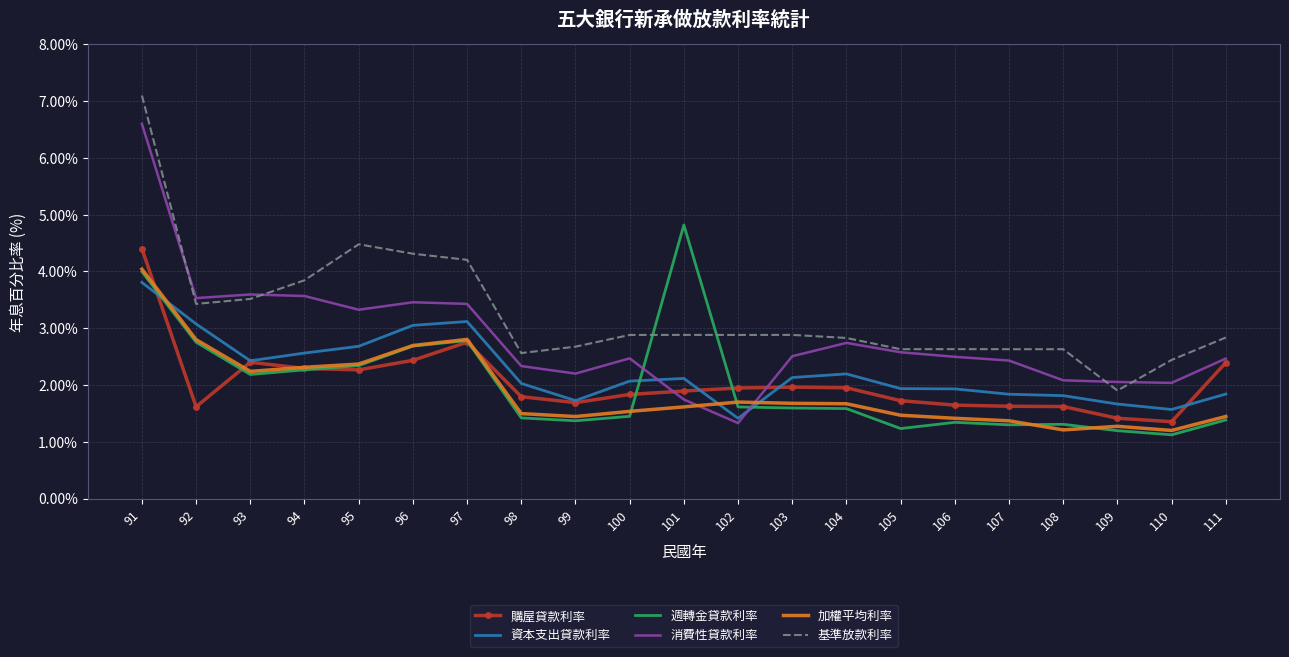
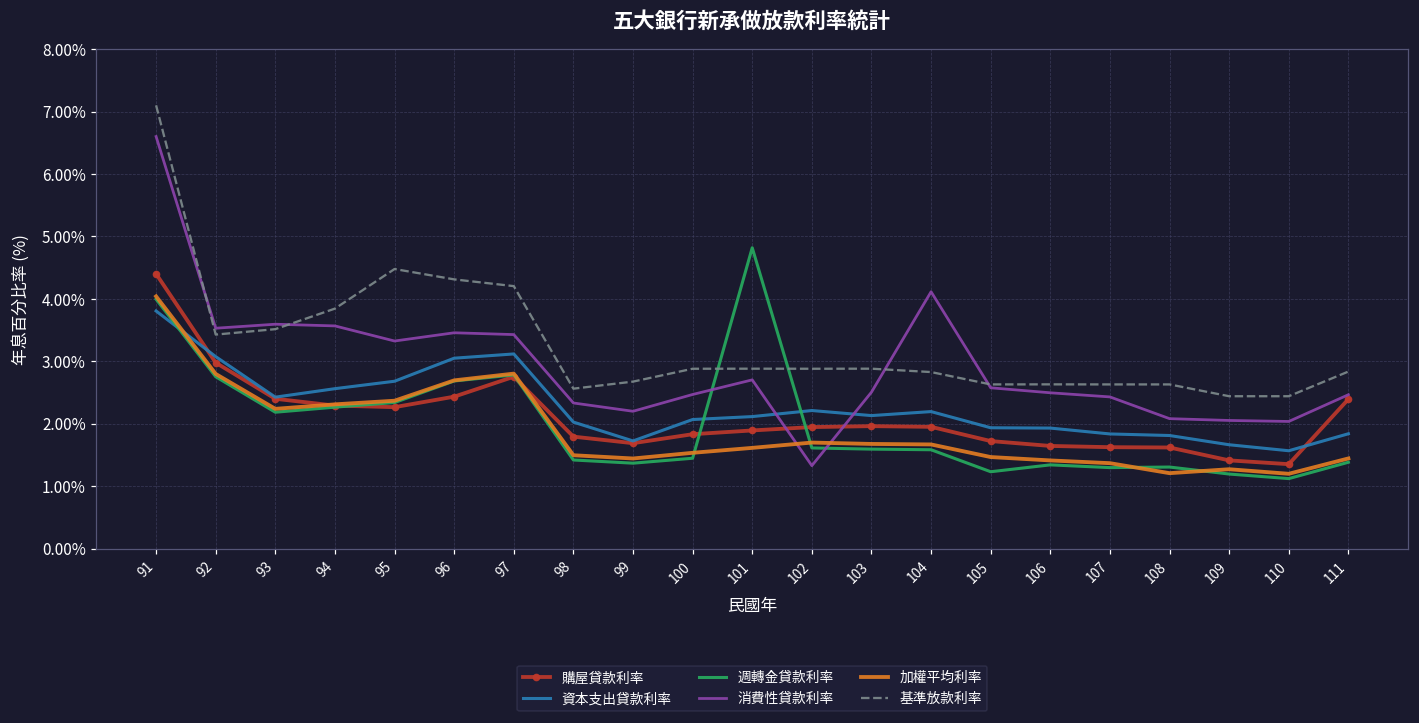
  {
    "購屋貸款利率": {
      "91": "4.4%",
-     "92": "1.6%",
+     "92": "3.0%",
      "95": "2.3%",
      "96": "2.4%",
      "98": "1.8%",
      "100": "1.8%",
      "101": "1.9%",
      "102": "1.9%",
      "103": "2.0%",
      "104": "2.0%",
      "105": "1.7%",
      "106": "1.6%",
      "107": "1.6%",
      "108": "1.6%",
      "109": "1.4%",
      "110": "1.4%",
      "111": "2.4%"
    },
    "資本支出貸款利率": {
      "91": "3.8%",
      "92": "3.1%",
      "94": "2.6%",
      "95": "2.7%",
      "96": "3.1%",
      "97": "3.1%",
      "98": "2.0%",
      "100": "2.1%",
      "101": "2.1%",
-     "102": "1.4%",
+     "102": "2.2%",
      "103": "2.1%",
      "104": "2.2%",
      "105": "1.9%",
      "106": "1.9%",
      "107": "1.8%",
      "108": "1.8%",
      "109": "1.7%",
      "110": "1.6%",
      "111": "1.8%"
    },
    "週轉金貸款利率": {
      "93": "2.2%",
      "98": "1.4%",
      "99": "1.4%",
      "100": "1.4%",
      "101": "4.8%",
      "102": "1.6%",
      "103": "1.6%",
      "104": "1.6%",
      "105": "1.2%",
      "106": "1.3%",
      "107": "1.3%",
      "108": "1.3%",
      "109": "1.2%",
      "110": "1.1%",
      "111": "1.4%"
    },
    "消費性貸款利率": {
      "91": "6.6%",
      "92": "3.5%",
      "93": "3.6%",
      "94": "3.6%",
      "95": "3.3%",
      "96": "3.5%",
      "97": "3.4%",
      "98": "2.3%",
      "99": "2.2%",
      "100": "2.5%",
-     "101": "1.7%",
+     "101": "2.7%",
      "102": "1.3%",
      "103": "2.5%",
-     "104": "2.7%",
+     "104": "4.1%",
      "105": "2.6%",
      "106": "2.5%",
      "107": "2.4%",
      "108": "2.1%",
      "109": "2.1%",
      "110": "2.0%",
      "111": "2.5%"
    },
    "加權平均利率": {
      "93": "2.2%",
      "98": "1.5%",
      "99": "1.4%",
      "100": "1.5%",
      "101": "1.6%",
      "102": "1.7%",
      "103": "1.7%",
      "104": "1.7%",
      "105": "1.5%",
      "106": "1.4%",
      "107": "1.4%",
      "108": "1.2%",
      "109": "1.3%",
      "110": "1.2%",
      "111": "1.4%"
    },
    "基準放款利率": {
      "91": "7.1%",
      "92": "3.4%",
      "93": "3.5%",
      "94": "3.8%",
      "95": "4.5%",
      "96": "4.3%",
      "97": "4.2%",
      "98": "2.6%",
      "99": "2.7%",
      "100": "2.9%",
      "101": "2.9%",
      "102": "2.9%",
      "103": "2.9%",
      "104": "2.8%",
      "105": "2.6%",
      "106": "2.6%",
      "107": "2.6%",
      "108": "2.6%",
-     "109": "1.9%",
+     "109": "2.4%",
      "110": "2.4%",
      "111": "2.8%"
    }
  }
